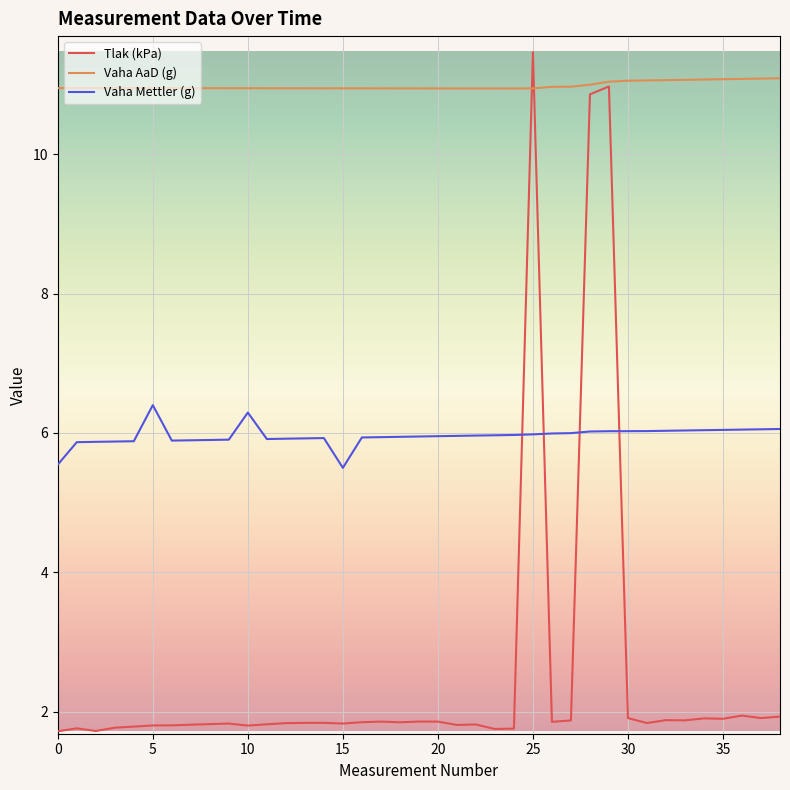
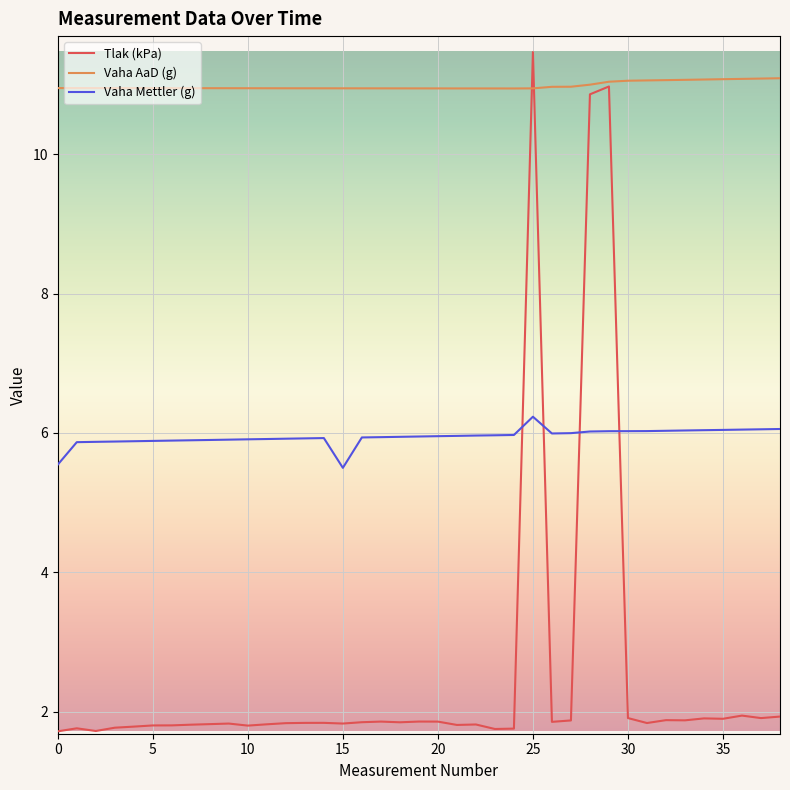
  {
    "Vaha Mettler (g)": {
      "0": 5.5,
-     "5": 6.4,
-     "10": 6.3,
+     "5": 5.9,
+     "10": 5.9,
      "15": 5.5,
      "20": 6.0,
-     "25": 6.0,
+     "25": 6.2,
      "30": 6.0,
      "35": 6.0
    }
  }
